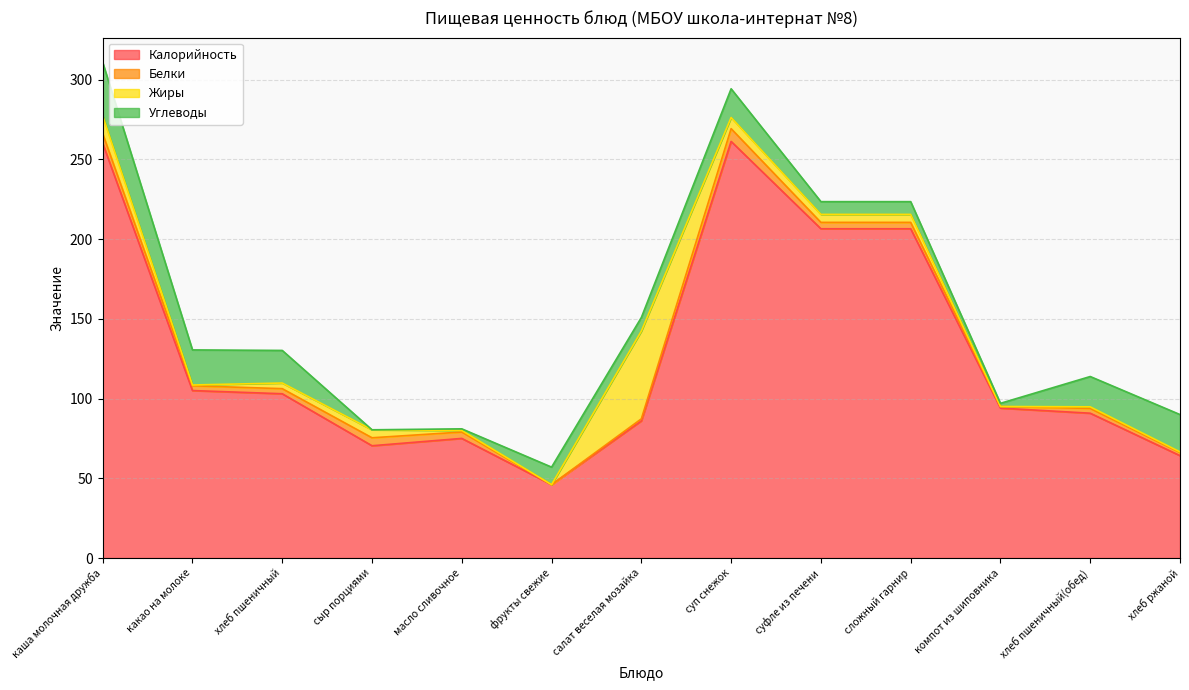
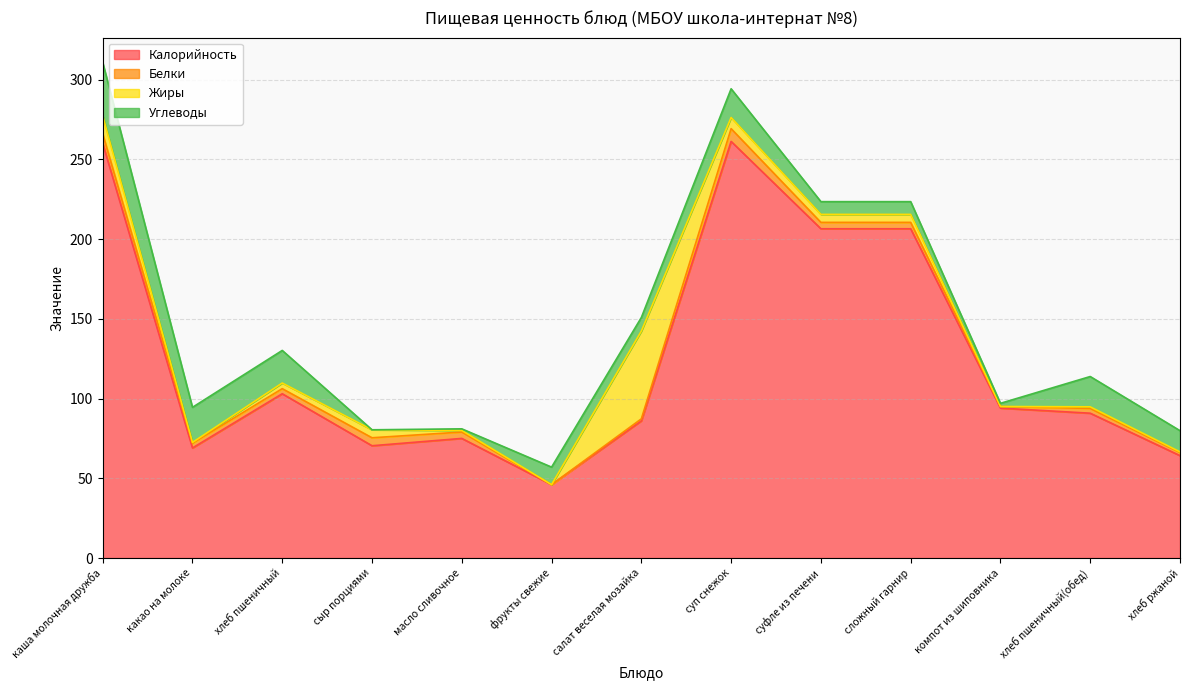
  {
    "Калорийность": {
      "каша молочная дружба": 260,
-     "какао на молоке": 105,
+     "какао на молоке": 69,
      "хлеб пшеничный": 103,
      "сыр порциями": 70,
      "масло сливочное": 75,
      "суп снежок": 261,
      "суфле из печени": 206,
      "сложный гарнир": 206,
      "хлеб пшеничный(обед)": 91,
      "хлеб ржаной": 64
    },
    "Белки": {
      "каша молочная дружба": 6,
      "хлеб пшеничный": 3,
      "сыр порциями": 5,
      "суп снежок": 8,
      "суфле из печени": 4,
      "сложный гарнир": 4
    },
    "Жиры": {
      "каша молочная дружба": 11,
      "хлеб пшеничный": 4,
      "салат веселая мозайка": 55,
      "суп снежок": 7,
      "суфле из печени": 5,
      "сложный гарнир": 5
    },
    "Углеводы": {
      "каша молочная дружба": 33,
      "какао на молоке": 22,
      "хлеб пшеничный": 20,
      "фрукты свежие": 11,
      "салат веселая мозайка": 9,
      "суп снежок": 18,
      "суфле из печени": 8,
      "сложный гарнир": 8,
      "компот из шиповника": 2,
      "хлеб пшеничный(обед)": 19,
-     "хлеб ржаной": 23
+     "хлеб ржаной": 13
    }
  }
